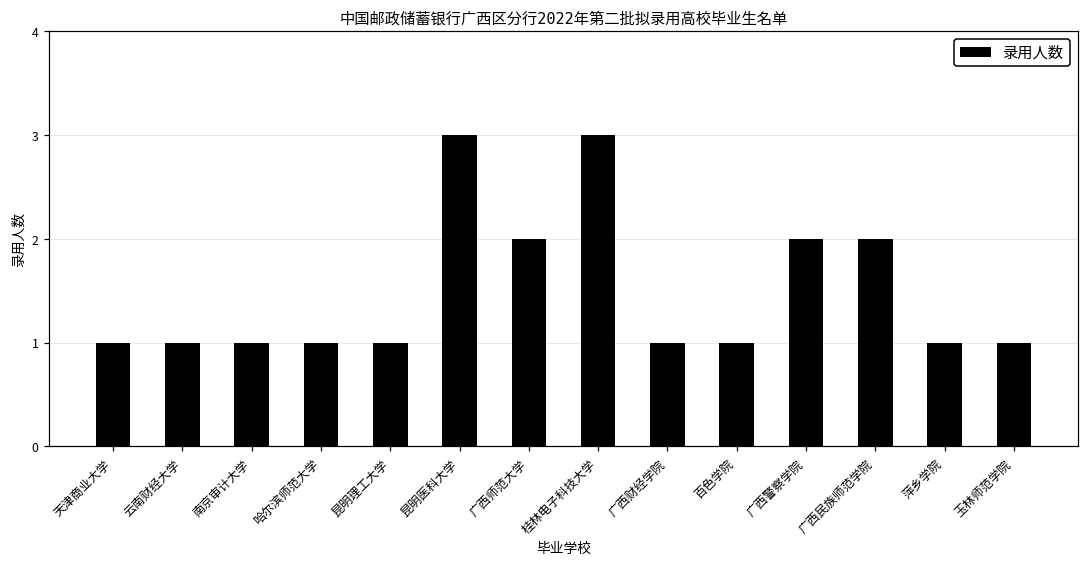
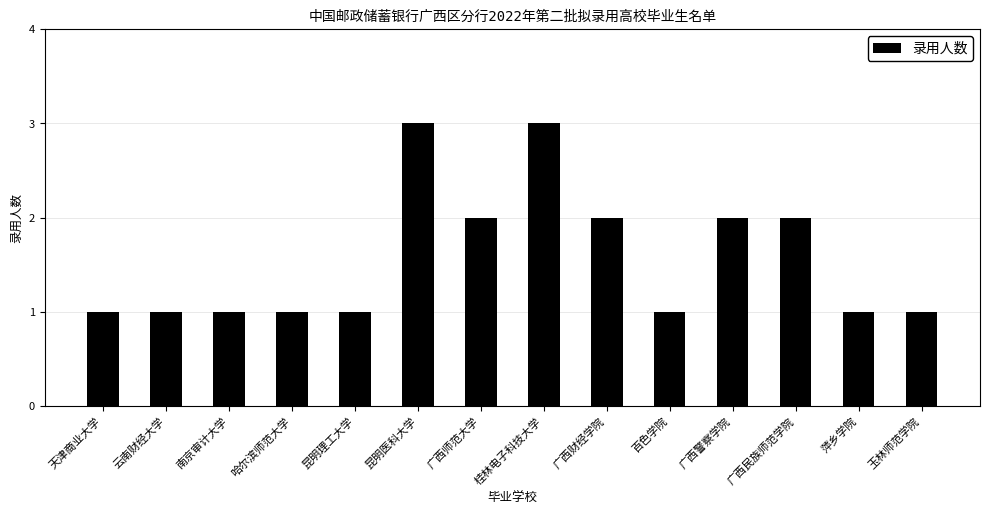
  {
    "天津商业大学": 1,
    "云南财经大学": 1,
    "南京审计大学": 1,
    "哈尔滨师范大学": 1,
    "昆明理工大学": 1,
    "昆明医科大学": 3,
    "广西师范大学": 2,
    "桂林电子科技大学": 3,
-   "广西财经学院": 1,
+   "广西财经学院": 2,
    "百色学院": 1,
    "广西警察学院": 2,
    "广西民族师范学院": 2,
    "萍乡学院": 1,
    "玉林师范学院": 1
  }
